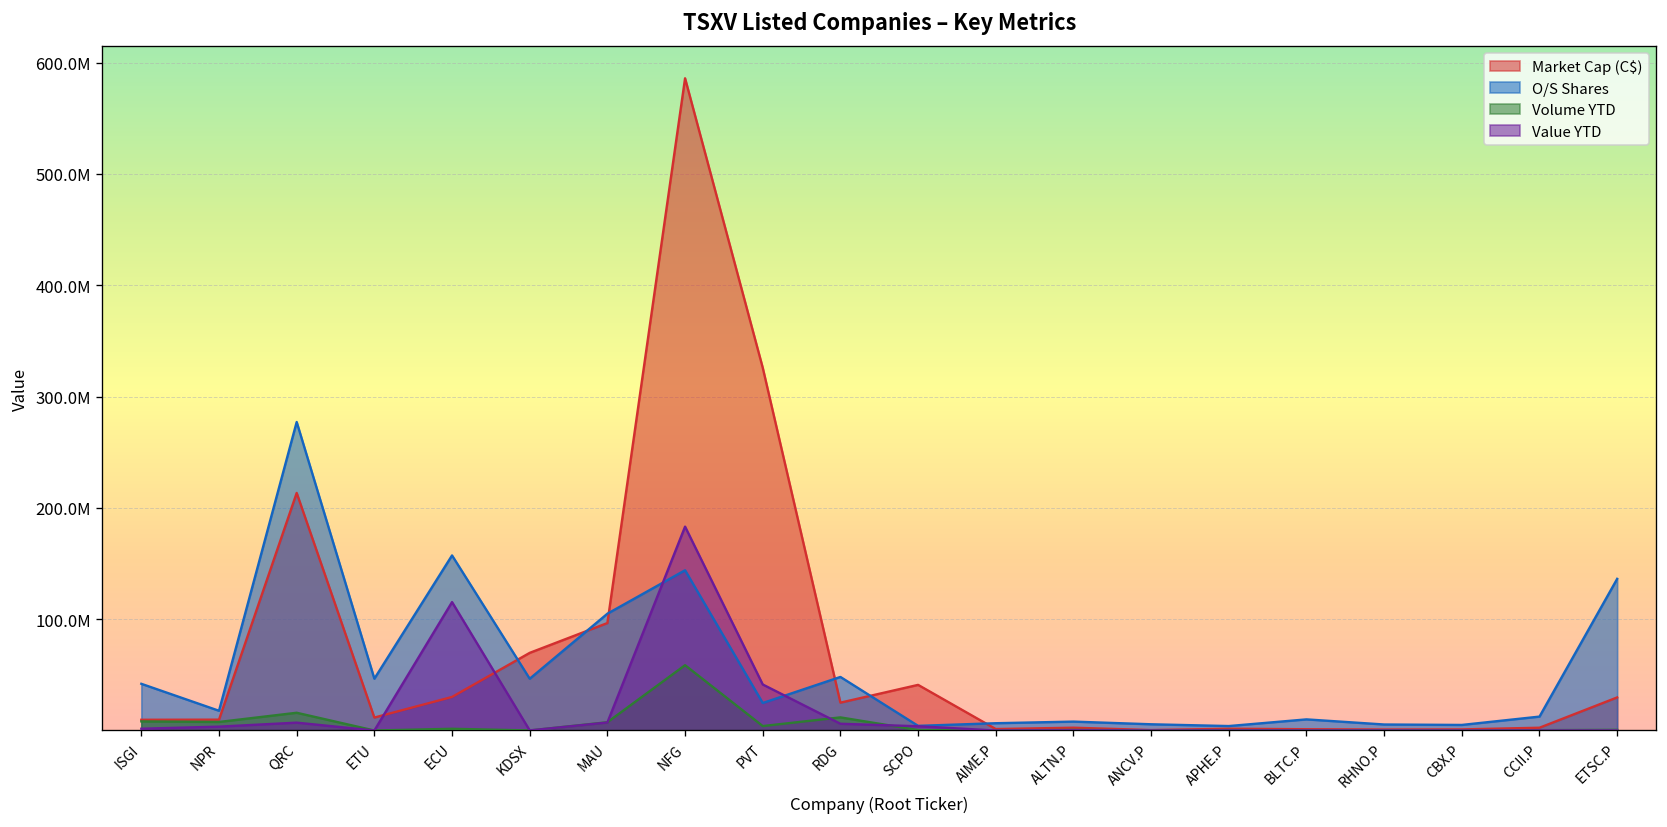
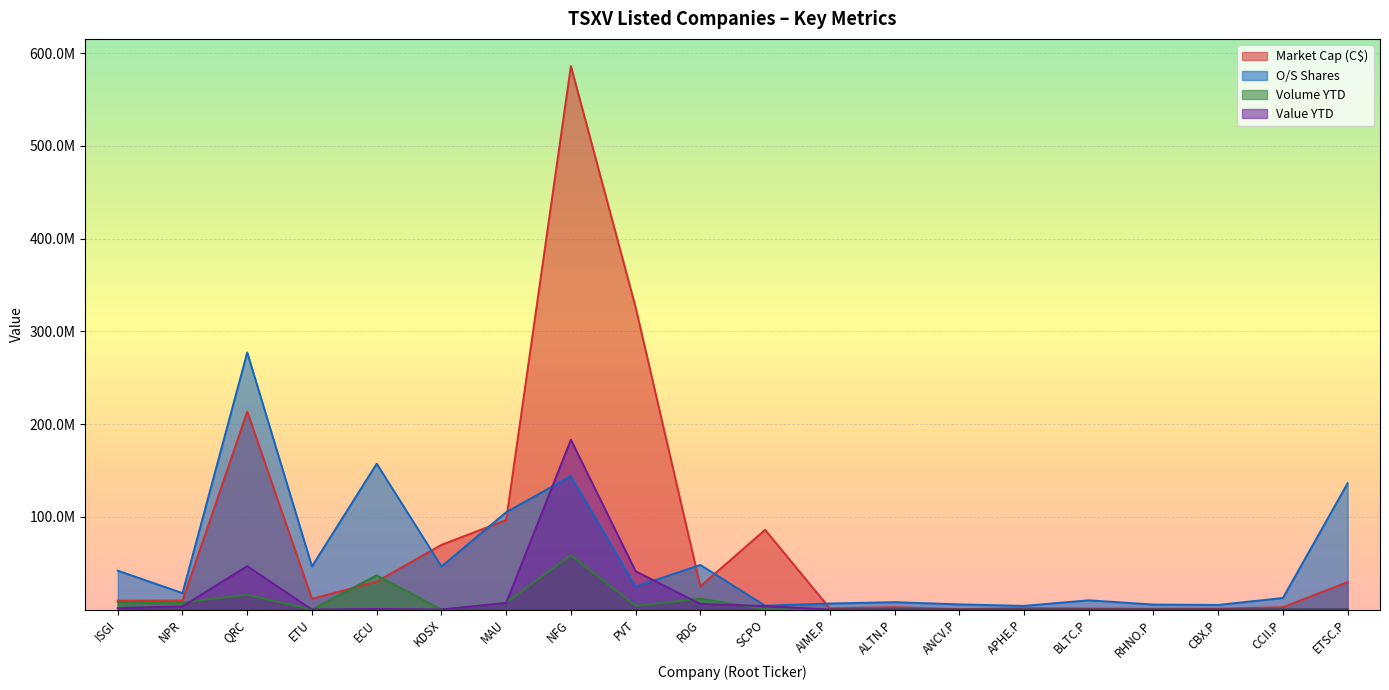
  {
    "Market Cap (C$)": {
      "QRC": 210000000,
      "ETU": 10000000,
      "ECU": 30000000,
      "KDSX": 70000000,
      "MAU": 100000000,
      "NFG": 590000000,
      "PVT": 330000000,
      "RDG": 30000000,
-     "SCPO": 40000000,
+     "SCPO": 90000000,
      "ETSC.P": 30000000
    },
    "O/S Shares": {
      "ISGI": 40000000,
      "NPR": 20000000,
      "QRC": 280000000,
      "ETU": 50000000,
      "ECU": 160000000,
      "KDSX": 50000000,
      "MAU": 100000000,
      "NFG": 140000000,
      "PVT": 20000000,
      "RDG": 50000000,
      "AIME.P": 10000000,
      "ALTN.P": 10000000,
      "ANCV.P": 10000000,
      "BLTC.P": 10000000,
      "RHNO.P": 10000000,
      "CBX.P": 10000000,
      "CCII.P": 10000000,
      "ETSC.P": 140000000
    },
    "Volume YTD": {
      "QRC": 20000000,
-     "ECU": 0,
+     "ECU": 40000000,
      "NFG": 60000000,
      "PVT": 0,
      "RDG": 10000000,
      "SCPO": 0
    },
    "Value YTD": {
      "ISGI": 0,
      "NPR": 0,
-     "QRC": 10000000,
-     "ECU": 120000000,
+     "QRC": 50000000,
+     "ECU": 0,
      "NFG": 180000000,
      "PVT": 40000000,
      "RDG": 10000000
    }
  }
